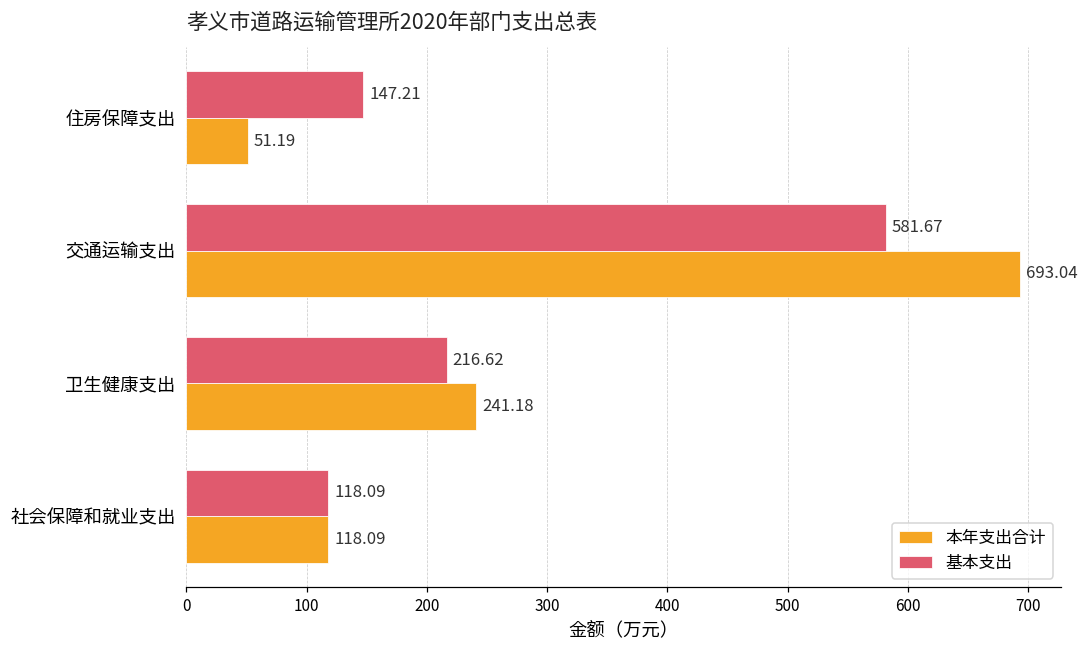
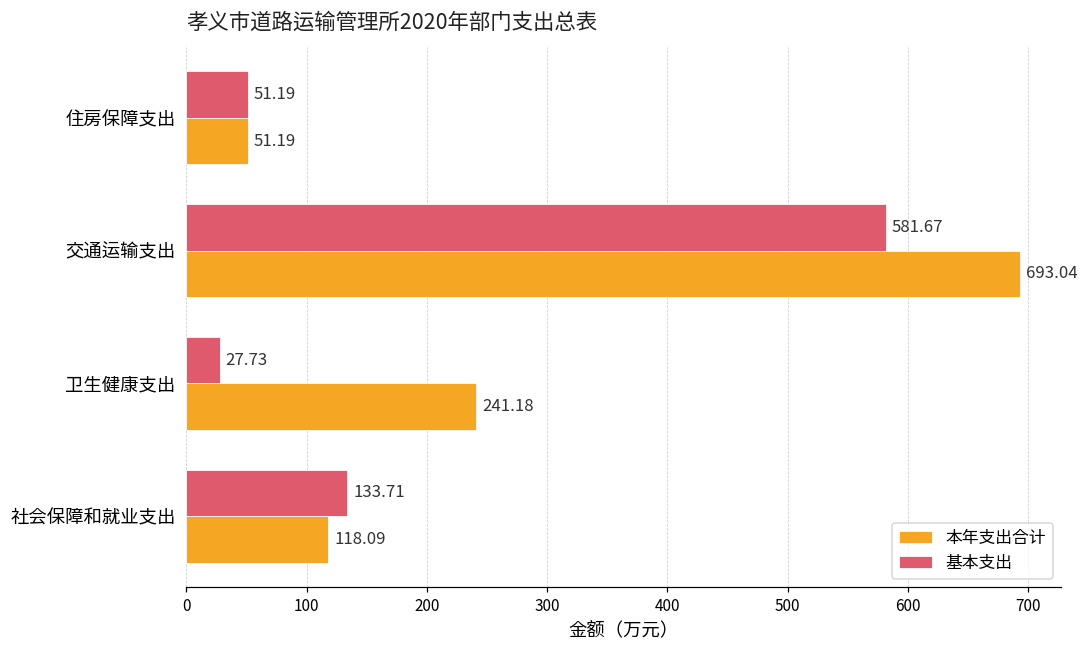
  {
    "本年支出合计": {
      "住房保障支出": 51.19,
      "交通运输支出": 693.04,
      "卫生健康支出": 241.18,
      "社会保障和就业支出": 118.09
    },
    "基本支出": {
-     "住房保障支出": 147.21,
+     "住房保障支出": 51.19,
      "交通运输支出": 581.67,
-     "卫生健康支出": 216.62,
-     "社会保障和就业支出": 118.09
+     "卫生健康支出": 27.73,
+     "社会保障和就业支出": 133.71
    }
  }
